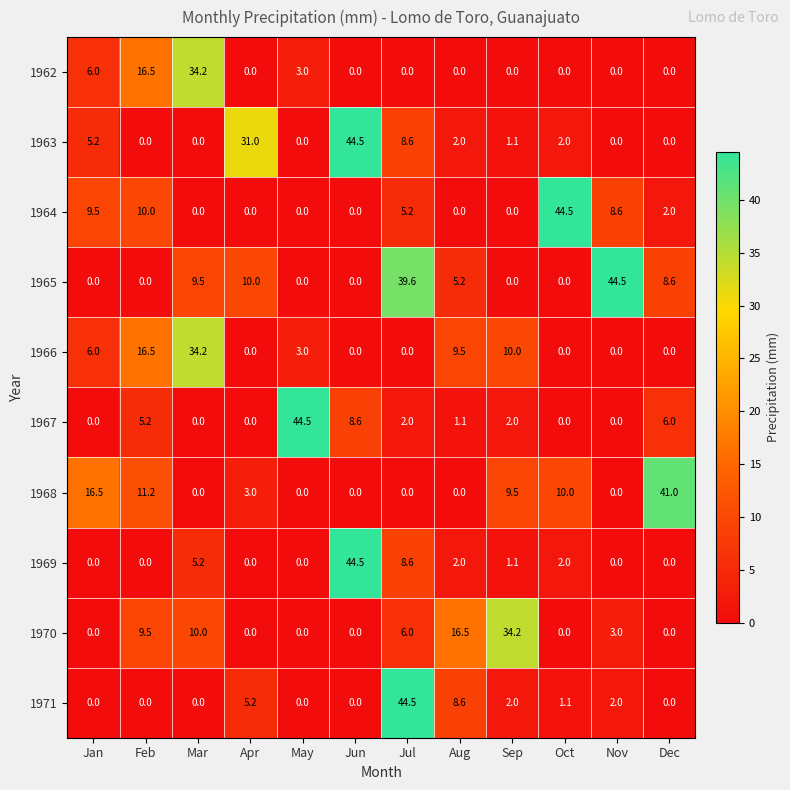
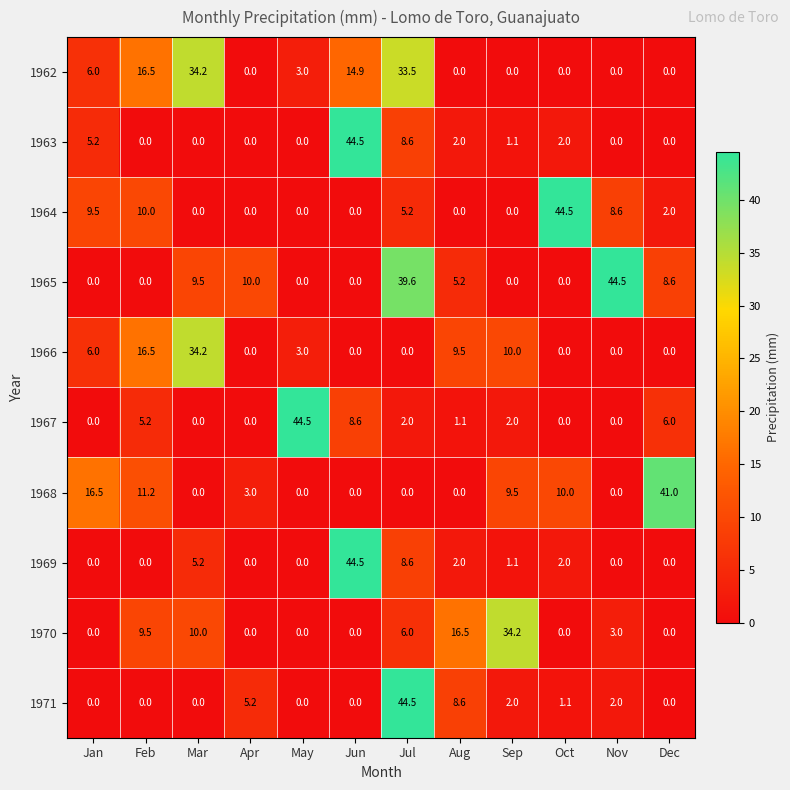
  {
    "1962": {
      "Jan": 6.0,
      "Feb": 16.5,
      "Mar": 34.2,
      "Apr": 0.0,
      "May": 3.0,
-     "Jun": 0.0,
-     "Jul": 0.0,
+     "Jun": 14.9,
+     "Jul": 33.5,
      "Aug": 0.0,
      "Sep": 0.0,
      "Oct": 0.0,
      "Nov": 0.0,
      "Dec": 0.0
    },
    "1963": {
      "Jan": 5.2,
      "Feb": 0.0,
      "Mar": 0.0,
-     "Apr": 31.0,
+     "Apr": 0.0,
      "May": 0.0,
      "Jun": 44.5,
      "Jul": 8.6,
      "Aug": 2.0,
      "Sep": 1.1,
      "Oct": 2.0,
      "Nov": 0.0,
      "Dec": 0.0
    },
    "1964": {
      "Jan": 9.5,
      "Feb": 10.0,
      "Mar": 0.0,
      "Apr": 0.0,
      "May": 0.0,
      "Jun": 0.0,
      "Jul": 5.2,
      "Aug": 0.0,
      "Sep": 0.0,
      "Oct": 44.5,
      "Nov": 8.6,
      "Dec": 2.0
    },
    "1965": {
      "Jan": 0.0,
      "Feb": 0.0,
      "Mar": 9.5,
      "Apr": 10.0,
      "May": 0.0,
      "Jun": 0.0,
      "Jul": 39.6,
      "Aug": 5.2,
      "Sep": 0.0,
      "Oct": 0.0,
      "Nov": 44.5,
      "Dec": 8.6
    },
    "1966": {
      "Jan": 6.0,
      "Feb": 16.5,
      "Mar": 34.2,
      "Apr": 0.0,
      "May": 3.0,
      "Jun": 0.0,
      "Jul": 0.0,
      "Aug": 9.5,
      "Sep": 10.0,
      "Oct": 0.0,
      "Nov": 0.0,
      "Dec": 0.0
    },
    "1967": {
      "Jan": 0.0,
      "Feb": 5.2,
      "Mar": 0.0,
      "Apr": 0.0,
      "May": 44.5,
      "Jun": 8.6,
      "Jul": 2.0,
      "Aug": 1.1,
      "Sep": 2.0,
      "Oct": 0.0,
      "Nov": 0.0,
      "Dec": 6.0
    },
    "1968": {
      "Jan": 16.5,
      "Feb": 11.2,
      "Mar": 0.0,
      "Apr": 3.0,
      "May": 0.0,
      "Jun": 0.0,
      "Jul": 0.0,
      "Aug": 0.0,
      "Sep": 9.5,
      "Oct": 10.0,
      "Nov": 0.0,
      "Dec": 41.0
    },
    "1969": {
      "Jan": 0.0,
      "Feb": 0.0,
      "Mar": 5.2,
      "Apr": 0.0,
      "May": 0.0,
      "Jun": 44.5,
      "Jul": 8.6,
      "Aug": 2.0,
      "Sep": 1.1,
      "Oct": 2.0,
      "Nov": 0.0,
      "Dec": 0.0
    },
    "1970": {
      "Jan": 0.0,
      "Feb": 9.5,
      "Mar": 10.0,
      "Apr": 0.0,
      "May": 0.0,
      "Jun": 0.0,
      "Jul": 6.0,
      "Aug": 16.5,
      "Sep": 34.2,
      "Oct": 0.0,
      "Nov": 3.0,
      "Dec": 0.0
    },
    "1971": {
      "Jan": 0.0,
      "Feb": 0.0,
      "Mar": 0.0,
      "Apr": 5.2,
      "May": 0.0,
      "Jun": 0.0,
      "Jul": 44.5,
      "Aug": 8.6,
      "Sep": 2.0,
      "Oct": 1.1,
      "Nov": 2.0,
      "Dec": 0.0
    }
  }
